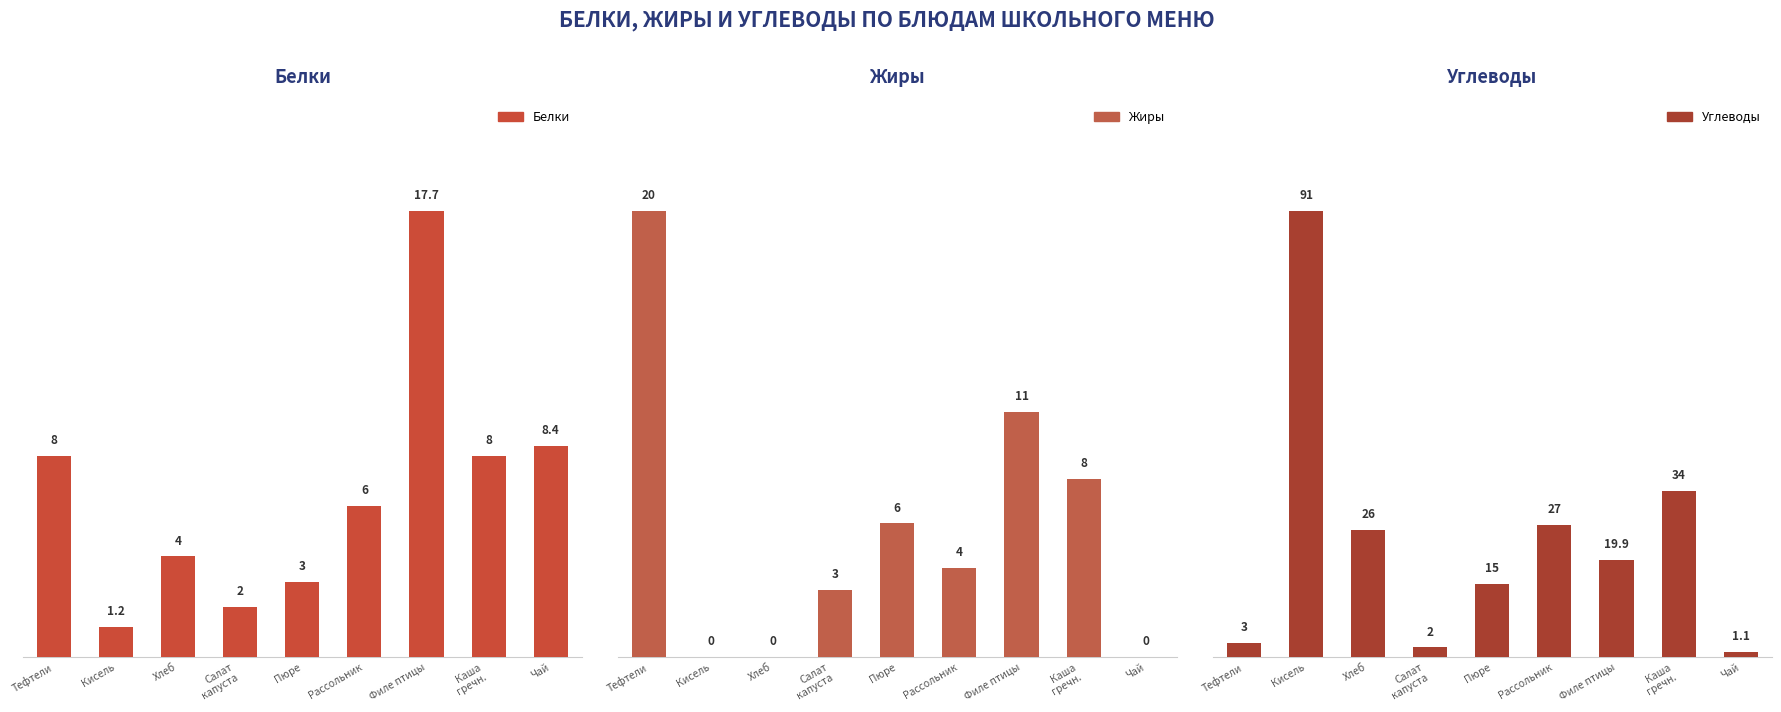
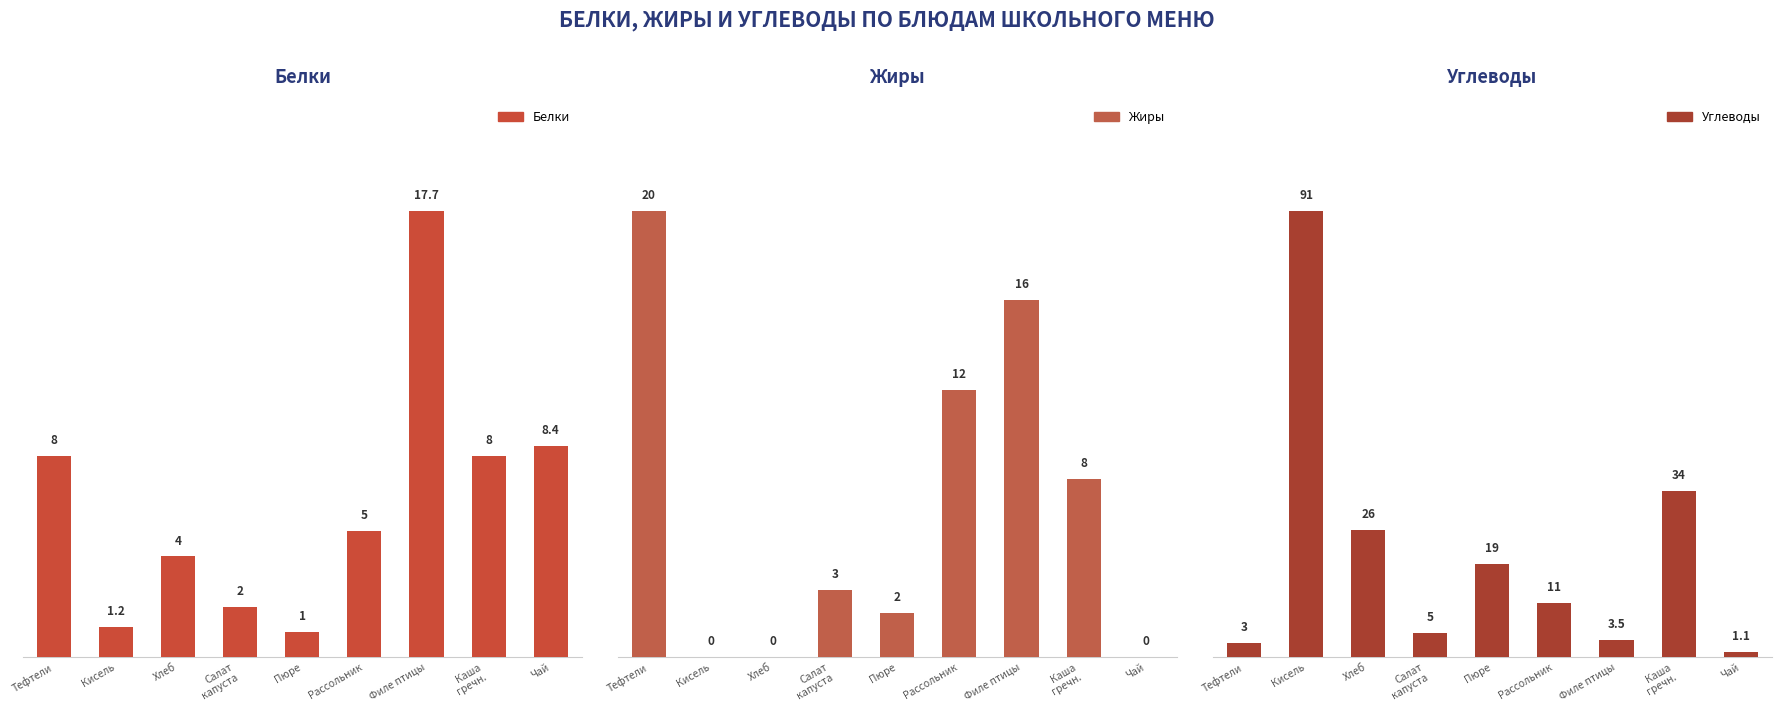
  {
    "Белки": {
      "Тефтели": 8,
      "Кисель": 1.2,
      "Хлеб": 4,
      "Салат капуста": 2,
-     "Пюре": 3,
-     "Рассольник": 6,
+     "Пюре": 1,
+     "Рассольник": 5,
      "Филе птицы": 17.7,
      "Каша гречн.": 8,
      "Чай": 8.4
    },
    "Жиры": {
      "Тефтели": 20,
      "Кисель": 0,
      "Хлеб": 0,
      "Салат капуста": 3,
-     "Пюре": 6,
-     "Рассольник": 4,
-     "Филе птицы": 11,
+     "Пюре": 2,
+     "Рассольник": 12,
+     "Филе птицы": 16,
      "Каша гречн.": 8,
      "Чай": 0
    },
    "Углеводы": {
      "Тефтели": 3,
      "Кисель": 91,
      "Хлеб": 26,
-     "Салат капуста": 2,
-     "Пюре": 15,
-     "Рассольник": 27,
-     "Филе птицы": 19.9,
+     "Салат капуста": 5,
+     "Пюре": 19,
+     "Рассольник": 11,
+     "Филе птицы": 3.5,
      "Каша гречн.": 34,
      "Чай": 1.1
    }
  }
